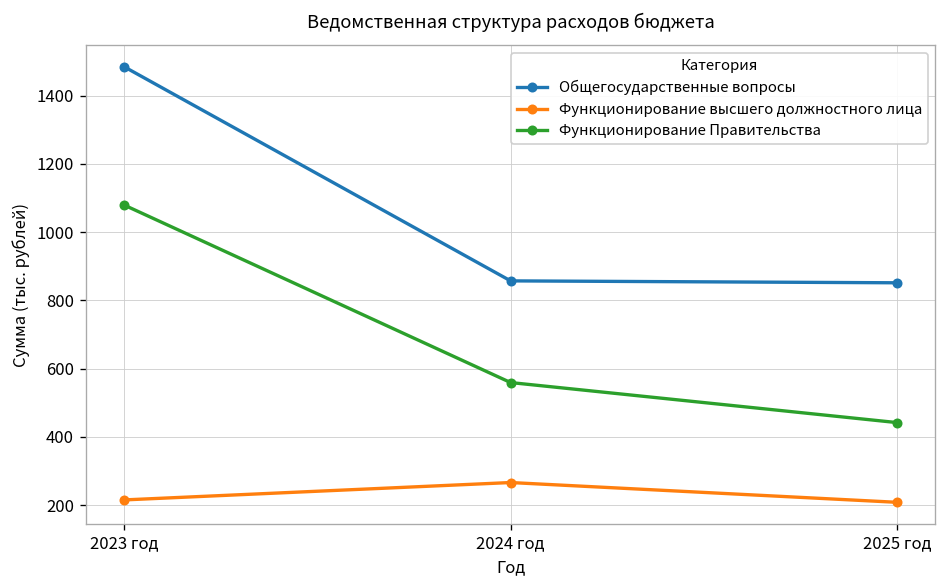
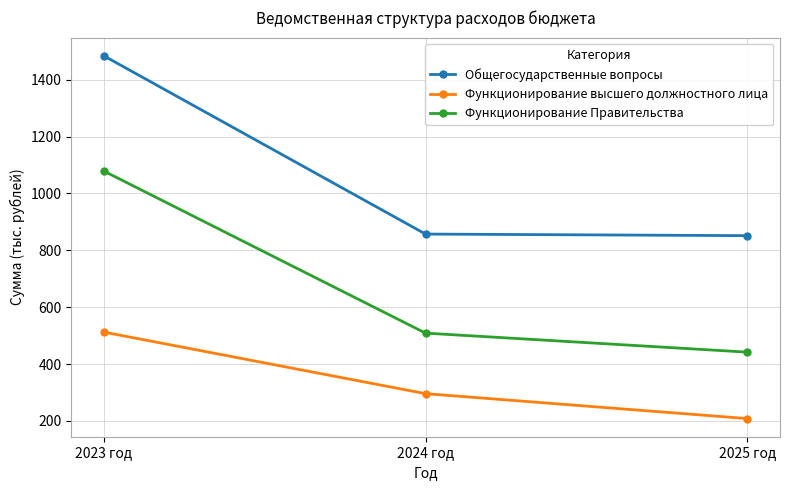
  {
    "Общегосударственные вопросы": {
      "2023 год": 1480,
      "2024 год": 860,
      "2025 год": 850
    },
    "Функционирование высшего должностного лица": {
-     "2023 год": 220,
-     "2024 год": 270,
+     "2023 год": 510,
+     "2024 год": 300,
      "2025 год": 210
    },
    "Функционирование Правительства": {
      "2023 год": 1080,
-     "2024 год": 560,
+     "2024 год": 510,
      "2025 год": 440
    }
  }
